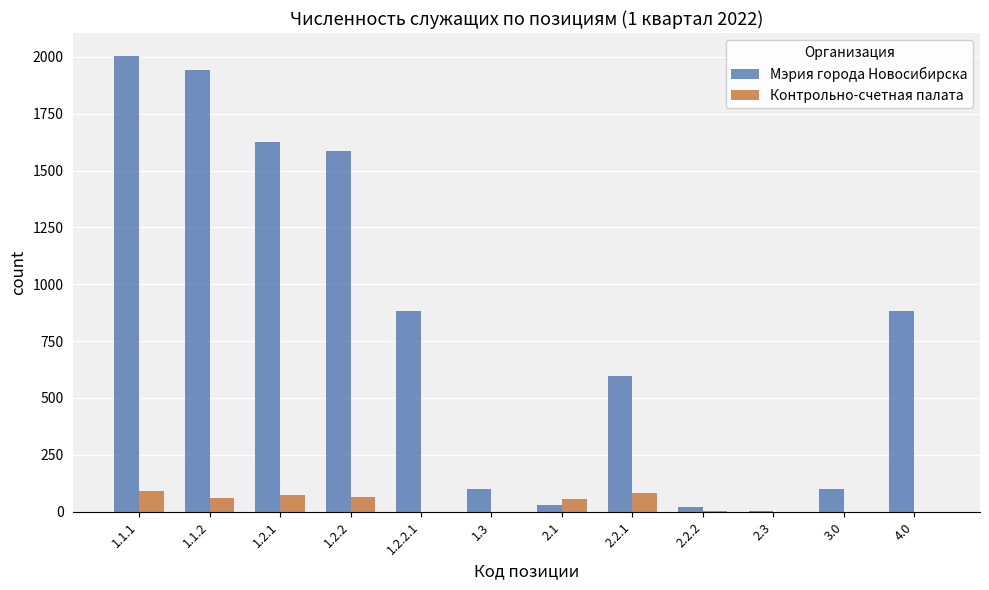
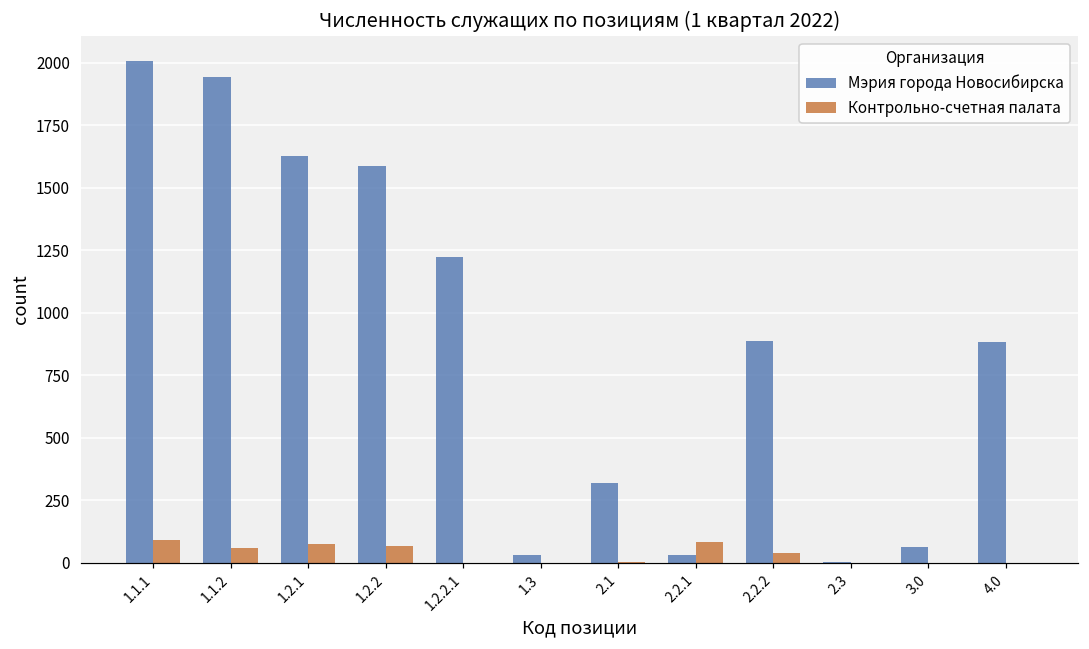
  {
    "Мэрия города Новосибирска": {
      "1.1.1": 2010,
      "1.1.2": 1940,
      "1.2.1": 1630,
      "1.2.2": 1590,
-     "1.2.2.1": 880,
-     "1.3": 100,
-     "2.1": 30,
-     "2.2.1": 600,
-     "2.2.2": 20,
-     "3.0": 100,
+     "1.2.2.1": 1220,
+     "1.3": 30,
+     "2.1": 320,
+     "2.2.1": 30,
+     "2.2.2": 890,
+     "3.0": 60,
      "4.0": 880
    },
    "Контрольно-счетная палата": {
      "1.1.1": 90,
      "1.1.2": 60,
      "1.2.1": 80,
      "1.2.2": 70,
      "1.2.2.1": 0,
      "1.3": 0,
-     "2.1": 60,
+     "2.1": 0,
      "2.2.1": 80,
-     "2.2.2": 0,
+     "2.2.2": 40,
      "2.3": 0,
      "3.0": 0,
      "4.0": 0
    }
  }
